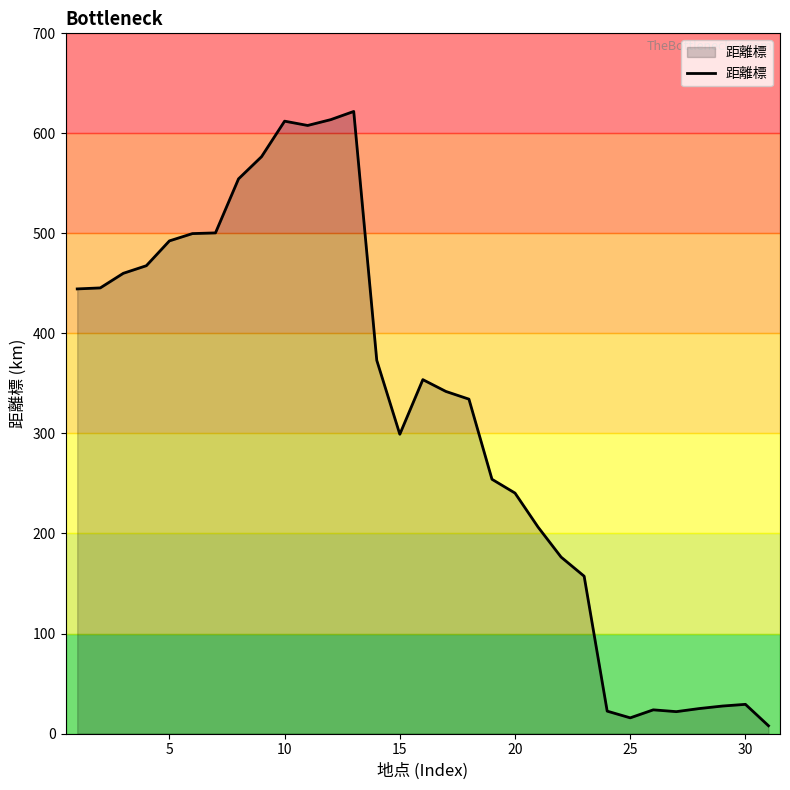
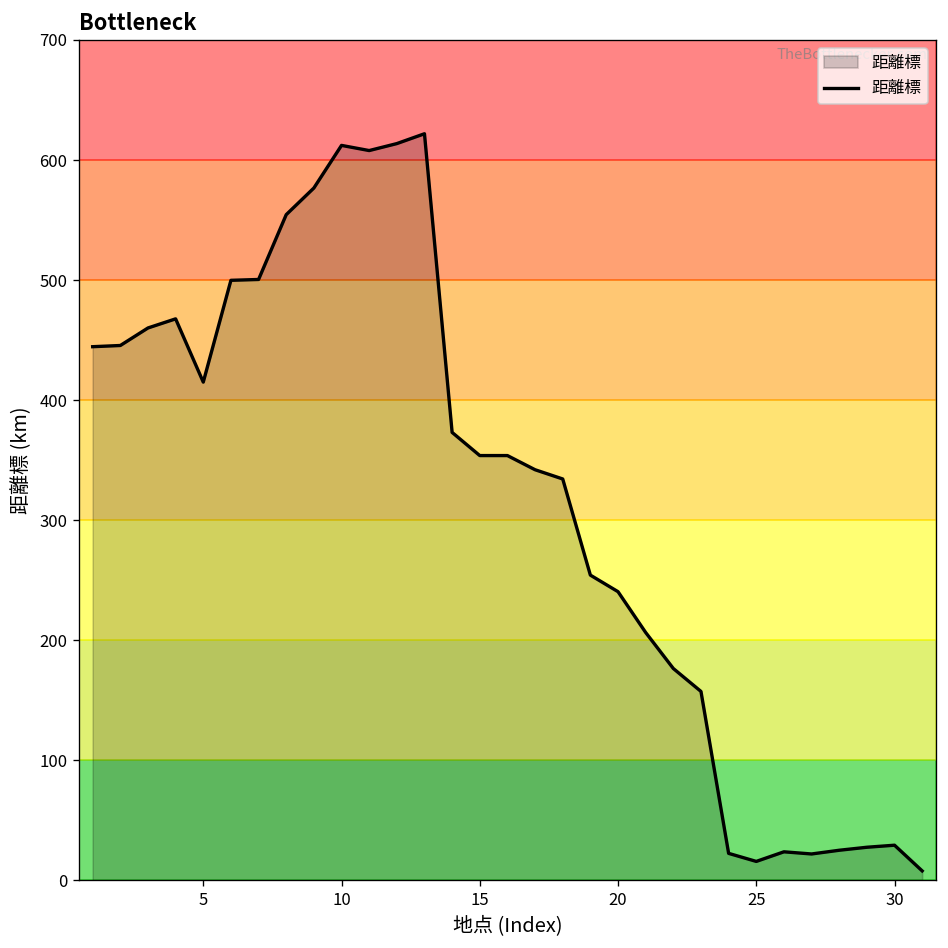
  {
-   "5": 493,
+   "5": 415,
    "10": 612,
-   "15": 299,
+   "15": 354,
    "20": 240,
    "25": 16,
    "30": 29
  }
